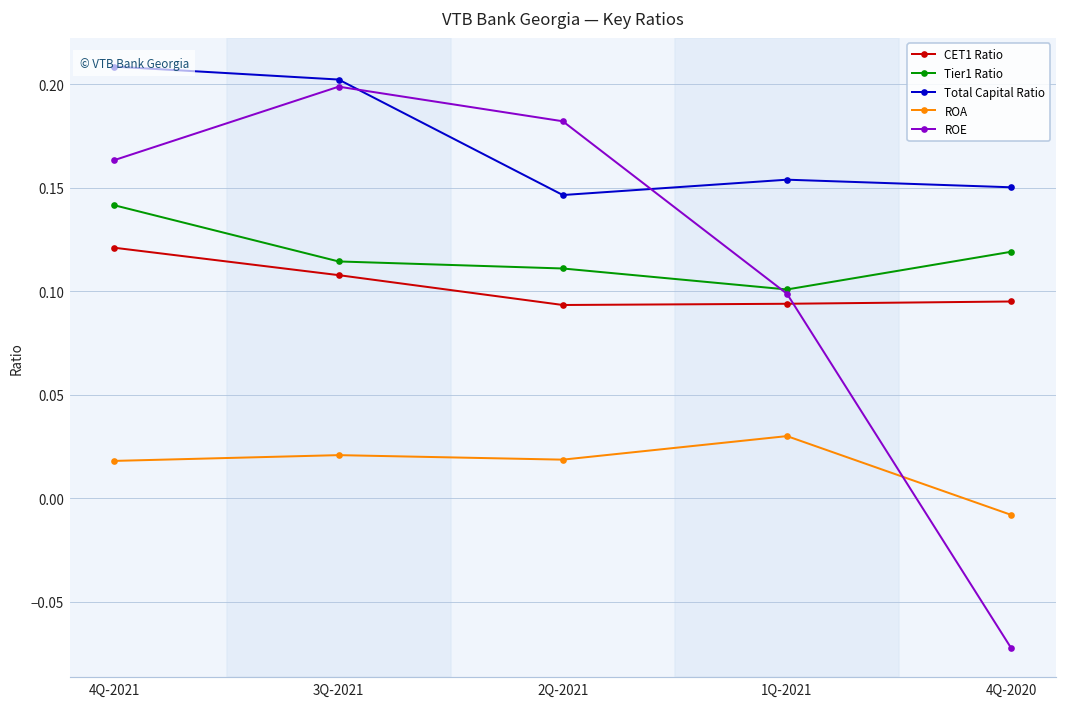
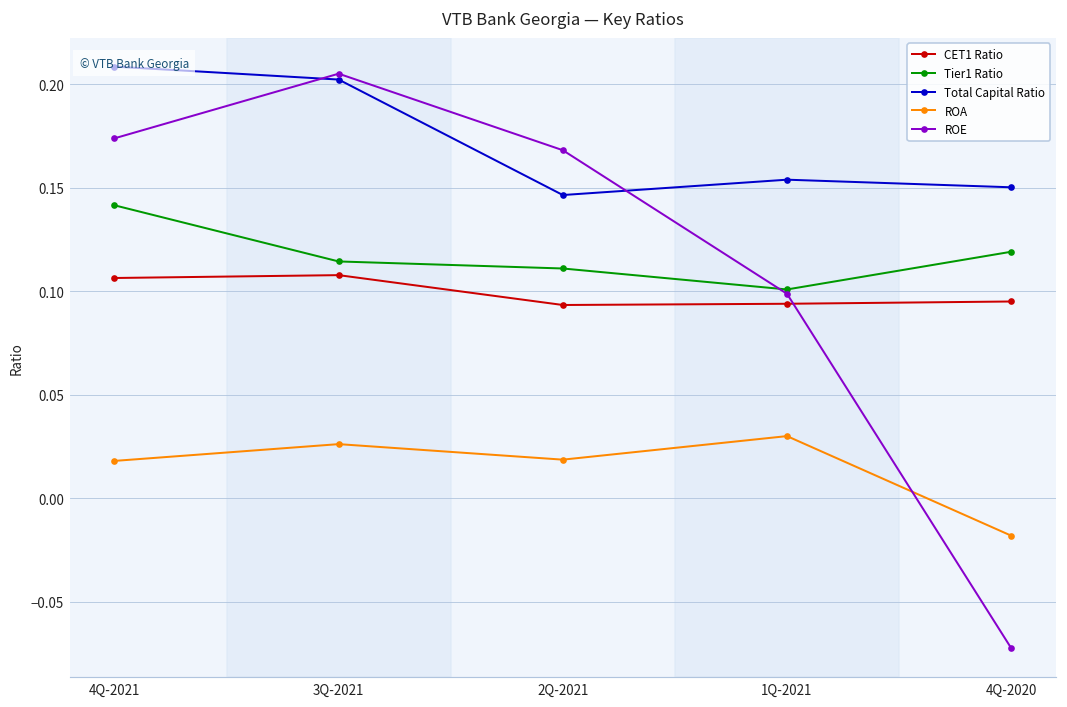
  {
    "CET1 Ratio": {
-     "4Q-2021": 0.121,
+     "4Q-2021": 0.106,
      "3Q-2021": 0.108,
      "2Q-2021": 0.093,
      "1Q-2021": 0.094,
      "4Q-2020": 0.095
    },
    "Tier1 Ratio": {
      "4Q-2021": 0.142,
      "3Q-2021": 0.114,
      "2Q-2021": 0.111,
      "1Q-2021": 0.101,
      "4Q-2020": 0.119
    },
    "Total Capital Ratio": {
      "3Q-2021": 0.202,
      "2Q-2021": 0.146,
      "1Q-2021": 0.154,
      "4Q-2020": 0.150
    },
    "ROA": {
      "4Q-2021": 0.018,
-     "3Q-2021": 0.021,
+     "3Q-2021": 0.026,
      "2Q-2021": 0.019,
      "1Q-2021": 0.030,
-     "4Q-2020": -0.008
+     "4Q-2020": -0.018
    },
    "ROE": {
-     "4Q-2021": 0.163,
-     "3Q-2021": 0.199,
-     "2Q-2021": 0.182,
+     "4Q-2021": 0.174,
+     "3Q-2021": 0.205,
+     "2Q-2021": 0.168,
      "1Q-2021": 0.099,
      "4Q-2020": -0.072
    }
  }
